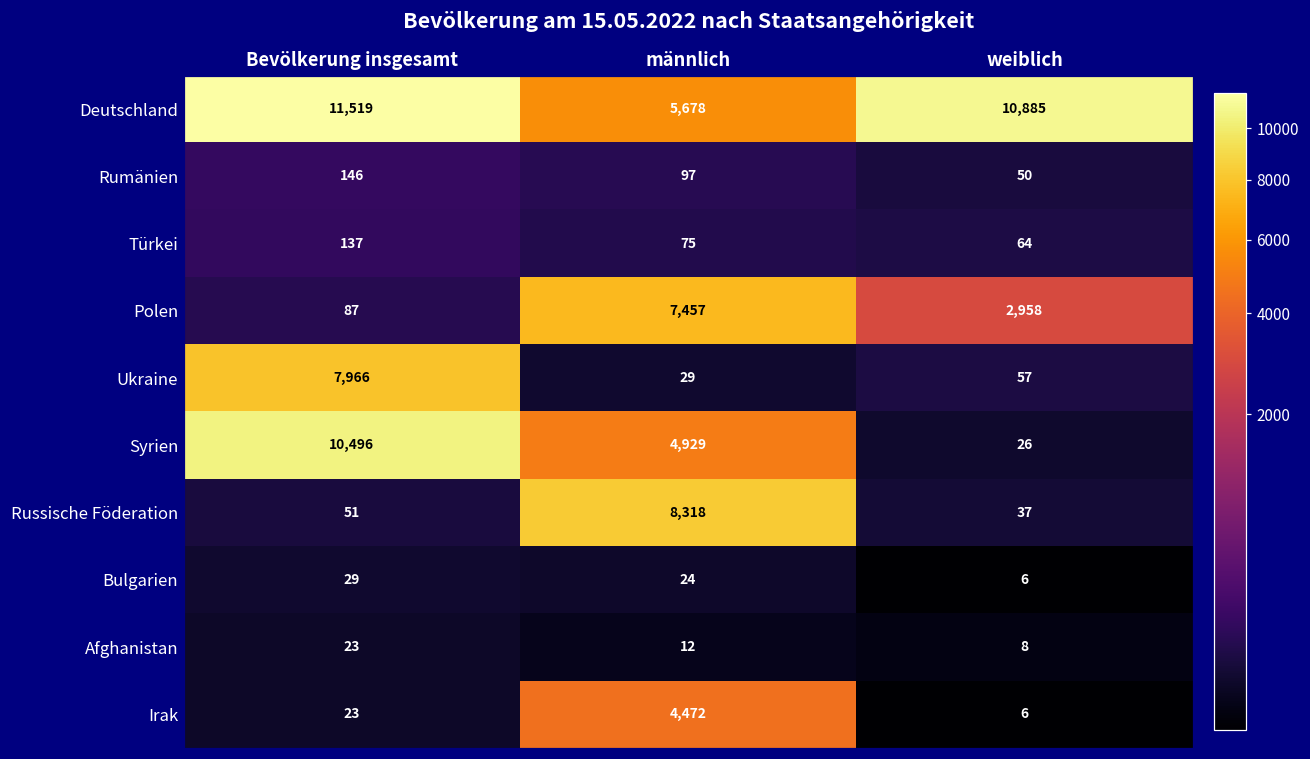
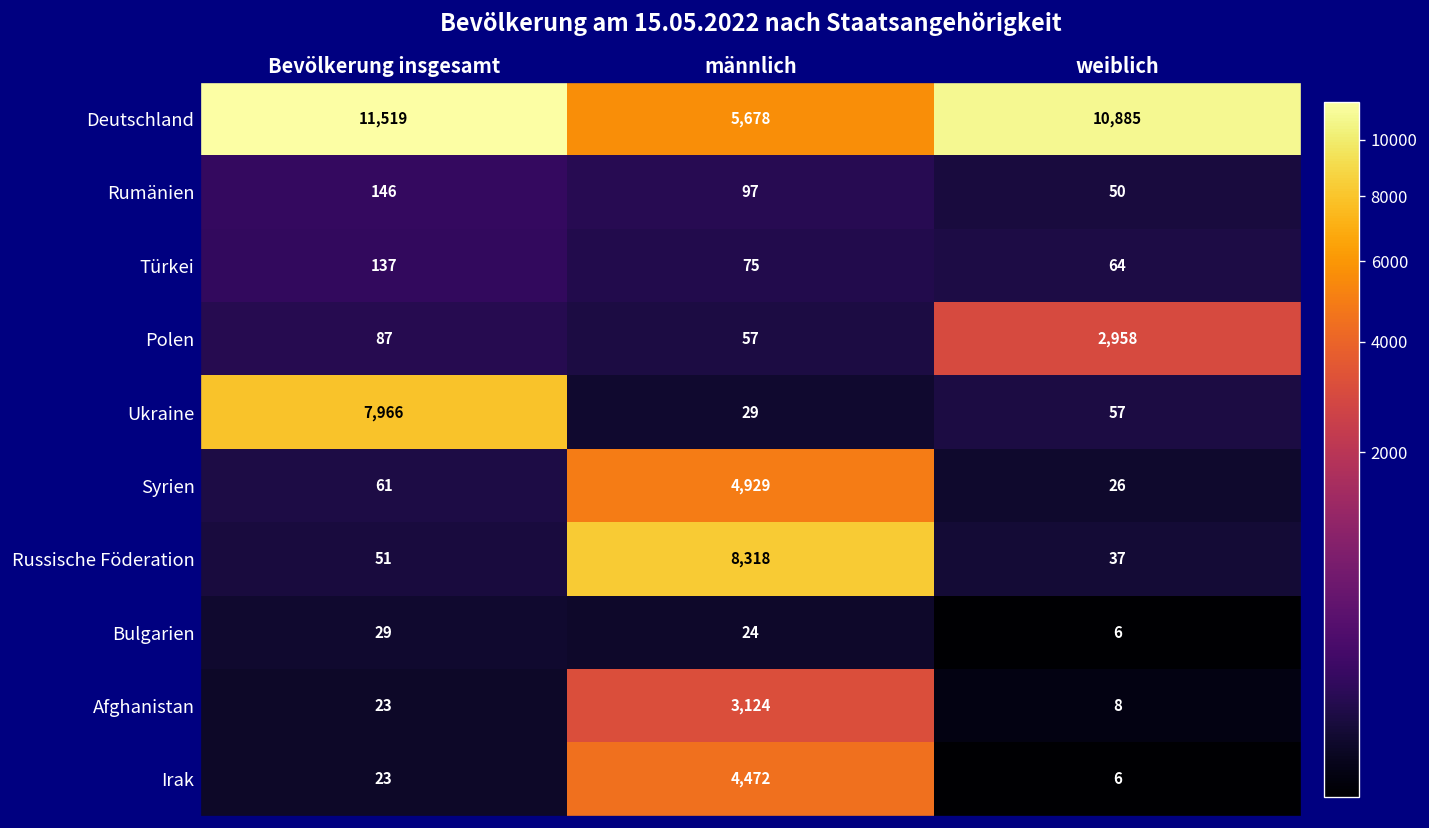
  {
    "Deutschland": {
      "Bevölkerung insgesamt": "11,519",
      "männlich": "5,678",
      "weiblich": "10,885"
    },
    "Rumänien": {
      "Bevölkerung insgesamt": "146",
      "männlich": "97",
      "weiblich": "50"
    },
    "Türkei": {
      "Bevölkerung insgesamt": "137",
      "männlich": "75",
      "weiblich": "64"
    },
    "Polen": {
      "Bevölkerung insgesamt": "87",
-     "männlich": "7,457",
+     "männlich": "57",
      "weiblich": "2,958"
    },
    "Ukraine": {
      "Bevölkerung insgesamt": "7,966",
      "männlich": "29",
      "weiblich": "57"
    },
    "Syrien": {
-     "Bevölkerung insgesamt": "10,496",
+     "Bevölkerung insgesamt": "61",
      "männlich": "4,929",
      "weiblich": "26"
    },
    "Russische Föderation": {
      "Bevölkerung insgesamt": "51",
      "männlich": "8,318",
      "weiblich": "37"
    },
    "Bulgarien": {
      "Bevölkerung insgesamt": "29",
      "männlich": "24",
      "weiblich": "6"
    },
    "Afghanistan": {
      "Bevölkerung insgesamt": "23",
-     "männlich": "12",
+     "männlich": "3,124",
      "weiblich": "8"
    },
    "Irak": {
      "Bevölkerung insgesamt": "23",
      "männlich": "4,472",
      "weiblich": "6"
    }
  }
